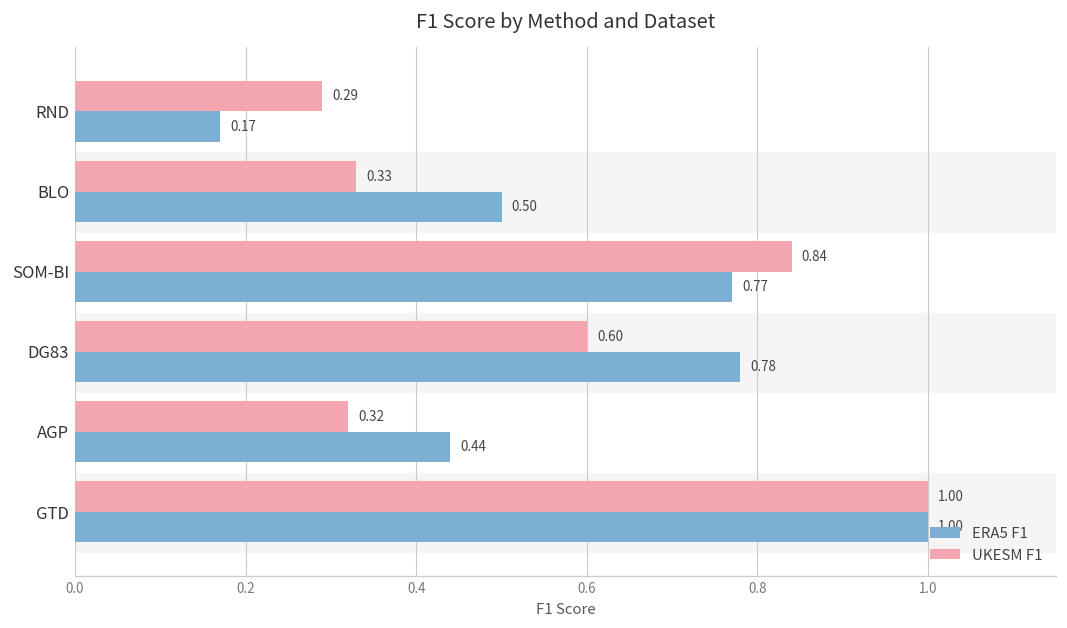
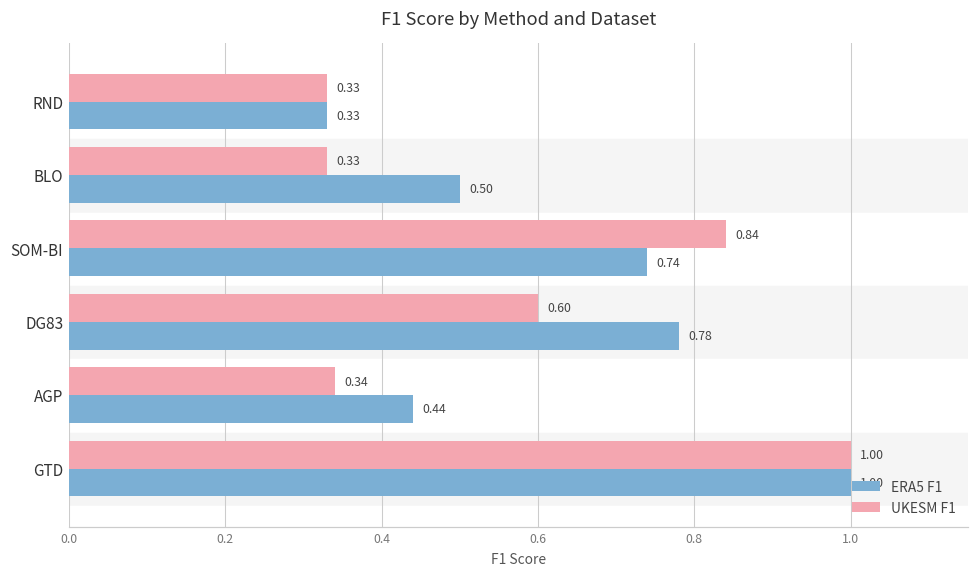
  {
    "ERA5 F1": {
-     "RND": 0.17,
+     "RND": 0.33,
      "BLO": 0.50,
-     "SOM-BI": 0.77,
+     "SOM-BI": 0.74,
      "DG83": 0.78,
      "AGP": 0.44,
      "GTD": 1.00
    },
    "UKESM F1": {
-     "RND": 0.29,
+     "RND": 0.33,
      "BLO": 0.33,
      "SOM-BI": 0.84,
      "DG83": 0.60,
-     "AGP": 0.32,
+     "AGP": 0.34,
      "GTD": 1.00
    }
  }
